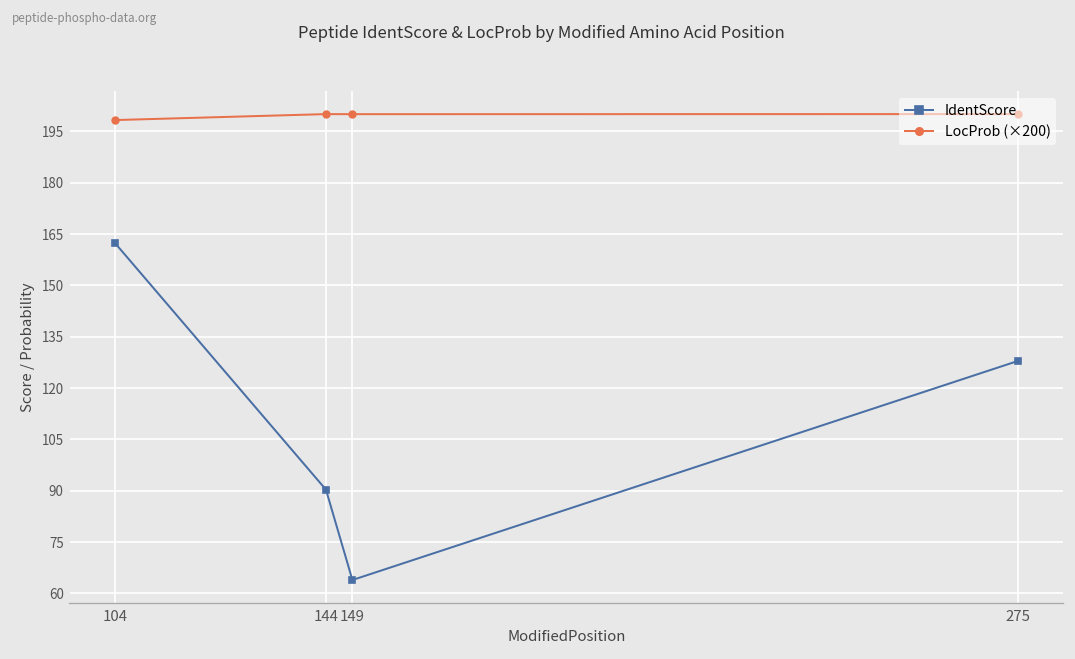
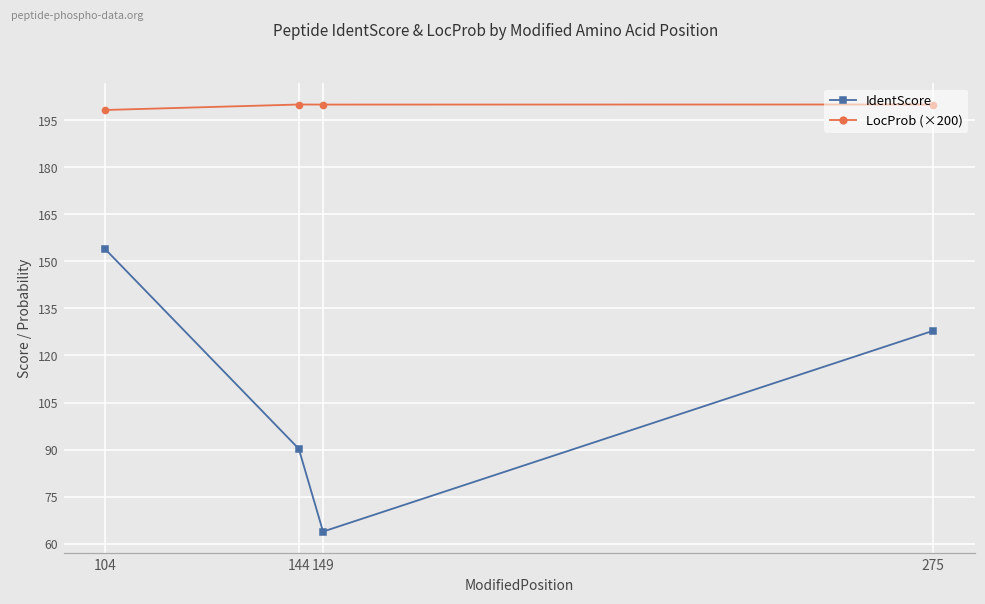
  {
    "IdentScore": {
-     "104": 162,
+     "104": 154,
      "144": 90,
      "149": 64,
      "275": 128
    },
    "LocProb (×200)": {
      "104": 198,
      "144": 200,
      "149": 200
    }
  }
